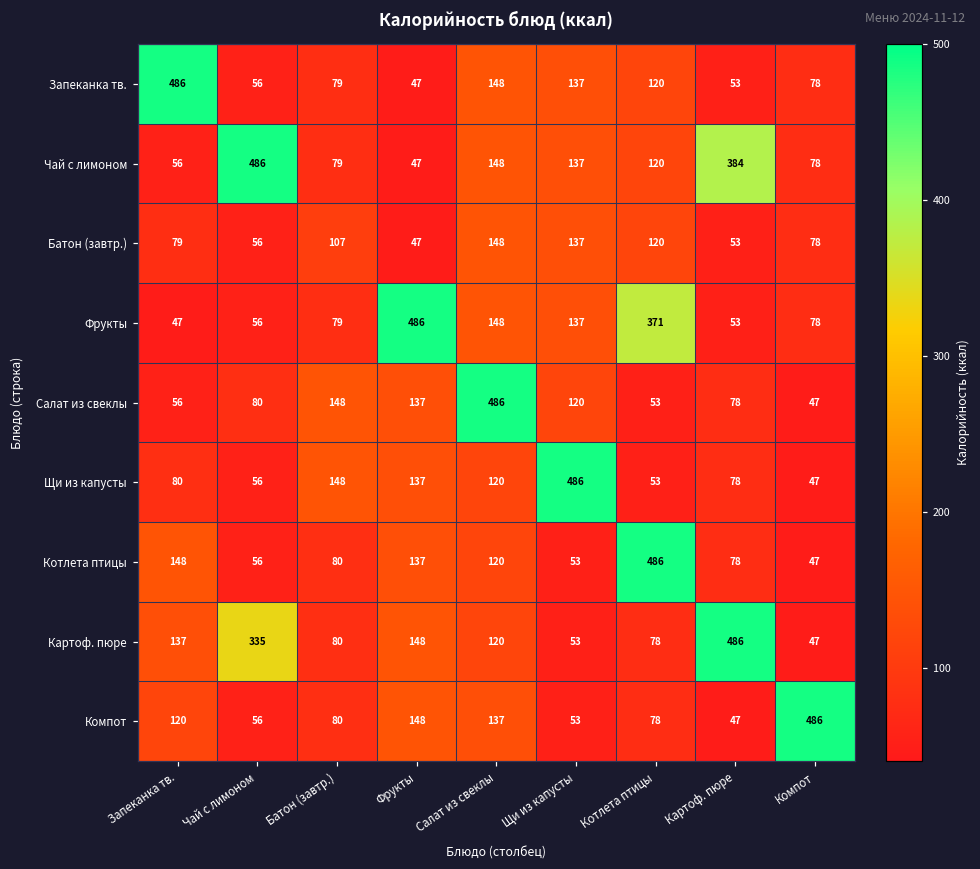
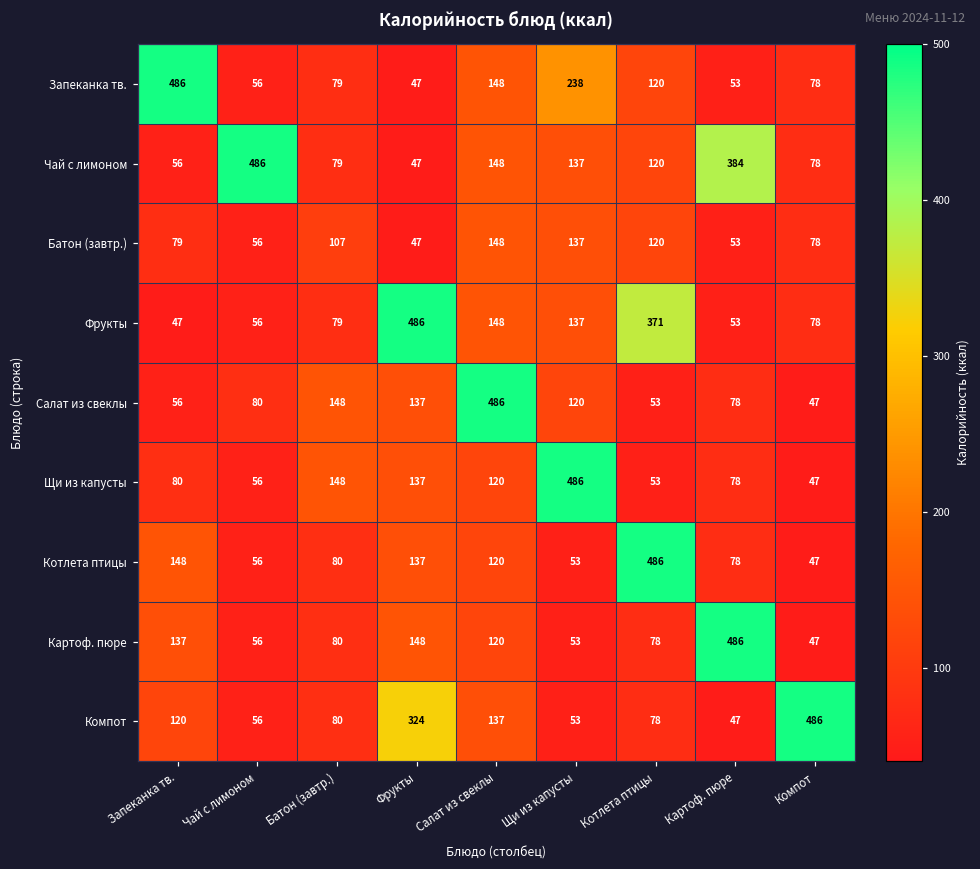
  {
    "Запеканка тв.": {
      "Запеканка тв.": 486,
      "Чай с лимоном": 56,
      "Батон (завтр.)": 79,
      "Фрукты": 47,
      "Салат из свеклы": 148,
-     "Щи из капусты": 137,
+     "Щи из капусты": 238,
      "Котлета птицы": 120,
      "Картоф. пюре": 53,
      "Компот": 78
    },
    "Чай с лимоном": {
      "Запеканка тв.": 56,
      "Чай с лимоном": 486,
      "Батон (завтр.)": 79,
      "Фрукты": 47,
      "Салат из свеклы": 148,
      "Щи из капусты": 137,
      "Котлета птицы": 120,
      "Картоф. пюре": 384,
      "Компот": 78
    },
    "Батон (завтр.)": {
      "Запеканка тв.": 79,
      "Чай с лимоном": 56,
      "Батон (завтр.)": 107,
      "Фрукты": 47,
      "Салат из свеклы": 148,
      "Щи из капусты": 137,
      "Котлета птицы": 120,
      "Картоф. пюре": 53,
      "Компот": 78
    },
    "Фрукты": {
      "Запеканка тв.": 47,
      "Чай с лимоном": 56,
      "Батон (завтр.)": 79,
      "Фрукты": 486,
      "Салат из свеклы": 148,
      "Щи из капусты": 137,
      "Котлета птицы": 371,
      "Картоф. пюре": 53,
      "Компот": 78
    },
    "Салат из свеклы": {
      "Запеканка тв.": 56,
      "Чай с лимоном": 80,
      "Батон (завтр.)": 148,
      "Фрукты": 137,
      "Салат из свеклы": 486,
      "Щи из капусты": 120,
      "Котлета птицы": 53,
      "Картоф. пюре": 78,
      "Компот": 47
    },
    "Щи из капусты": {
      "Запеканка тв.": 80,
      "Чай с лимоном": 56,
      "Батон (завтр.)": 148,
      "Фрукты": 137,
      "Салат из свеклы": 120,
      "Щи из капусты": 486,
      "Котлета птицы": 53,
      "Картоф. пюре": 78,
      "Компот": 47
    },
    "Котлета птицы": {
      "Запеканка тв.": 148,
      "Чай с лимоном": 56,
      "Батон (завтр.)": 80,
      "Фрукты": 137,
      "Салат из свеклы": 120,
      "Щи из капусты": 53,
      "Котлета птицы": 486,
      "Картоф. пюре": 78,
      "Компот": 47
    },
    "Картоф. пюре": {
      "Запеканка тв.": 137,
-     "Чай с лимоном": 335,
+     "Чай с лимоном": 56,
      "Батон (завтр.)": 80,
      "Фрукты": 148,
      "Салат из свеклы": 120,
      "Щи из капусты": 53,
      "Котлета птицы": 78,
      "Картоф. пюре": 486,
      "Компот": 47
    },
    "Компот": {
      "Запеканка тв.": 120,
      "Чай с лимоном": 56,
      "Батон (завтр.)": 80,
-     "Фрукты": 148,
+     "Фрукты": 324,
      "Салат из свеклы": 137,
      "Щи из капусты": 53,
      "Котлета птицы": 78,
      "Картоф. пюре": 47,
      "Компот": 486
    }
  }
